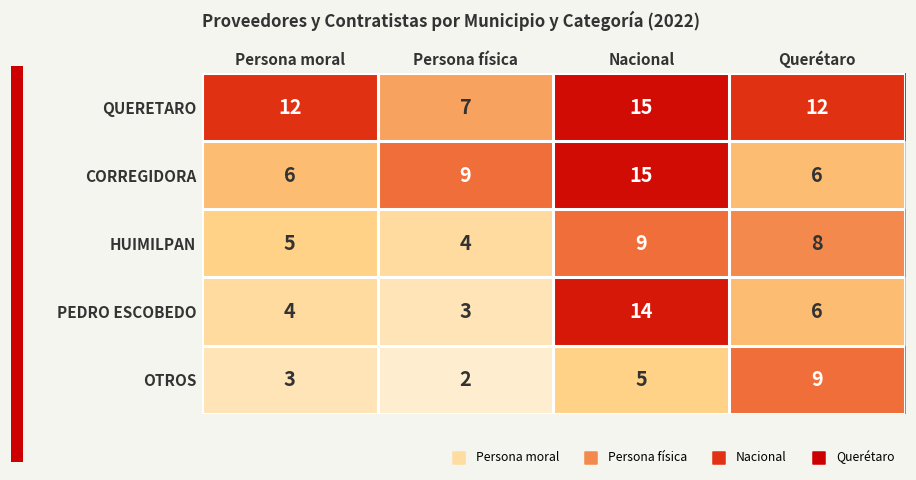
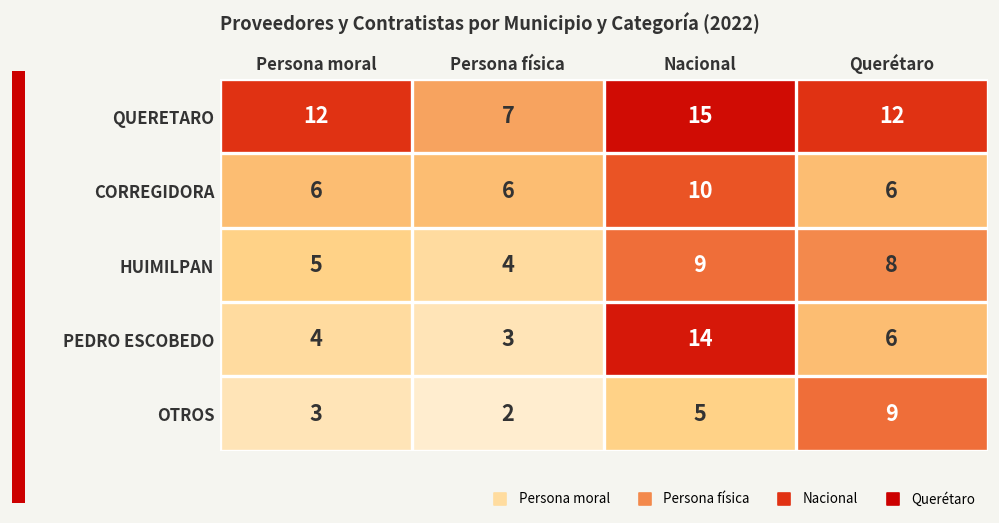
  {
    "QUERETARO": {
      "Persona moral": 12,
      "Persona física": 7,
      "Nacional": 15,
      "Querétaro": 12
    },
    "CORREGIDORA": {
      "Persona moral": 6,
-     "Persona física": 9,
-     "Nacional": 15,
+     "Persona física": 6,
+     "Nacional": 10,
      "Querétaro": 6
    },
    "HUIMILPAN": {
      "Persona moral": 5,
      "Persona física": 4,
      "Nacional": 9,
      "Querétaro": 8
    },
    "PEDRO ESCOBEDO": {
      "Persona moral": 4,
      "Persona física": 3,
      "Nacional": 14,
      "Querétaro": 6
    },
    "OTROS": {
      "Persona moral": 3,
      "Persona física": 2,
      "Nacional": 5,
      "Querétaro": 9
    }
  }
